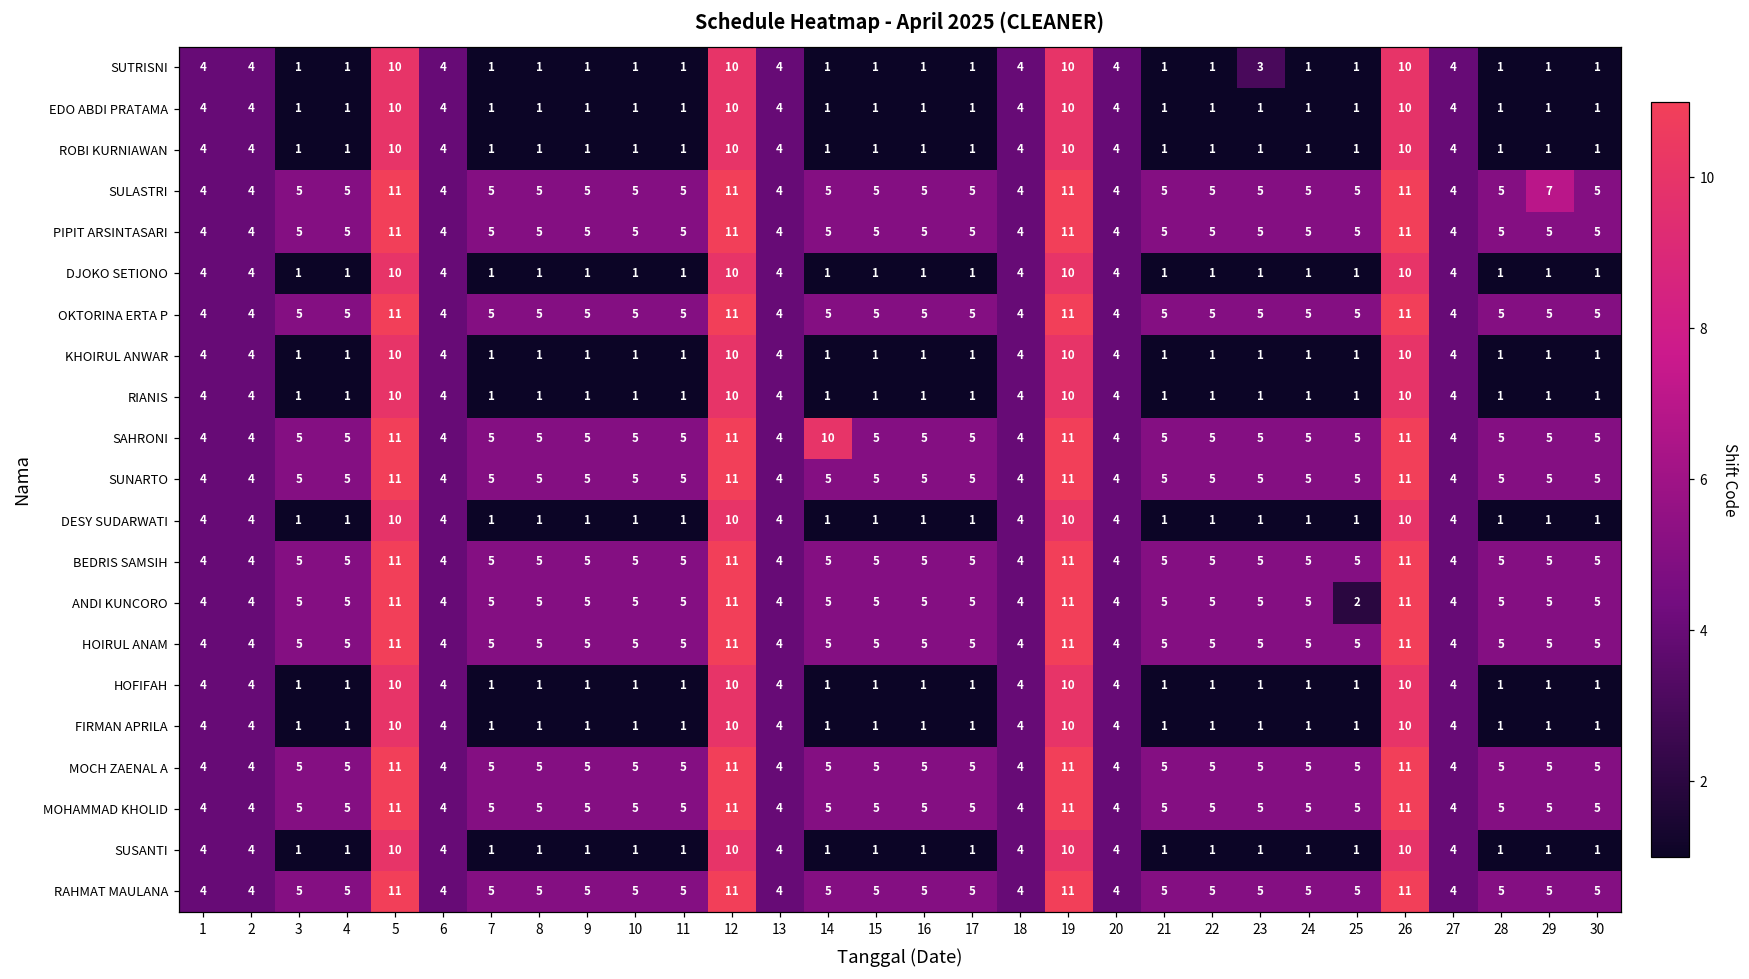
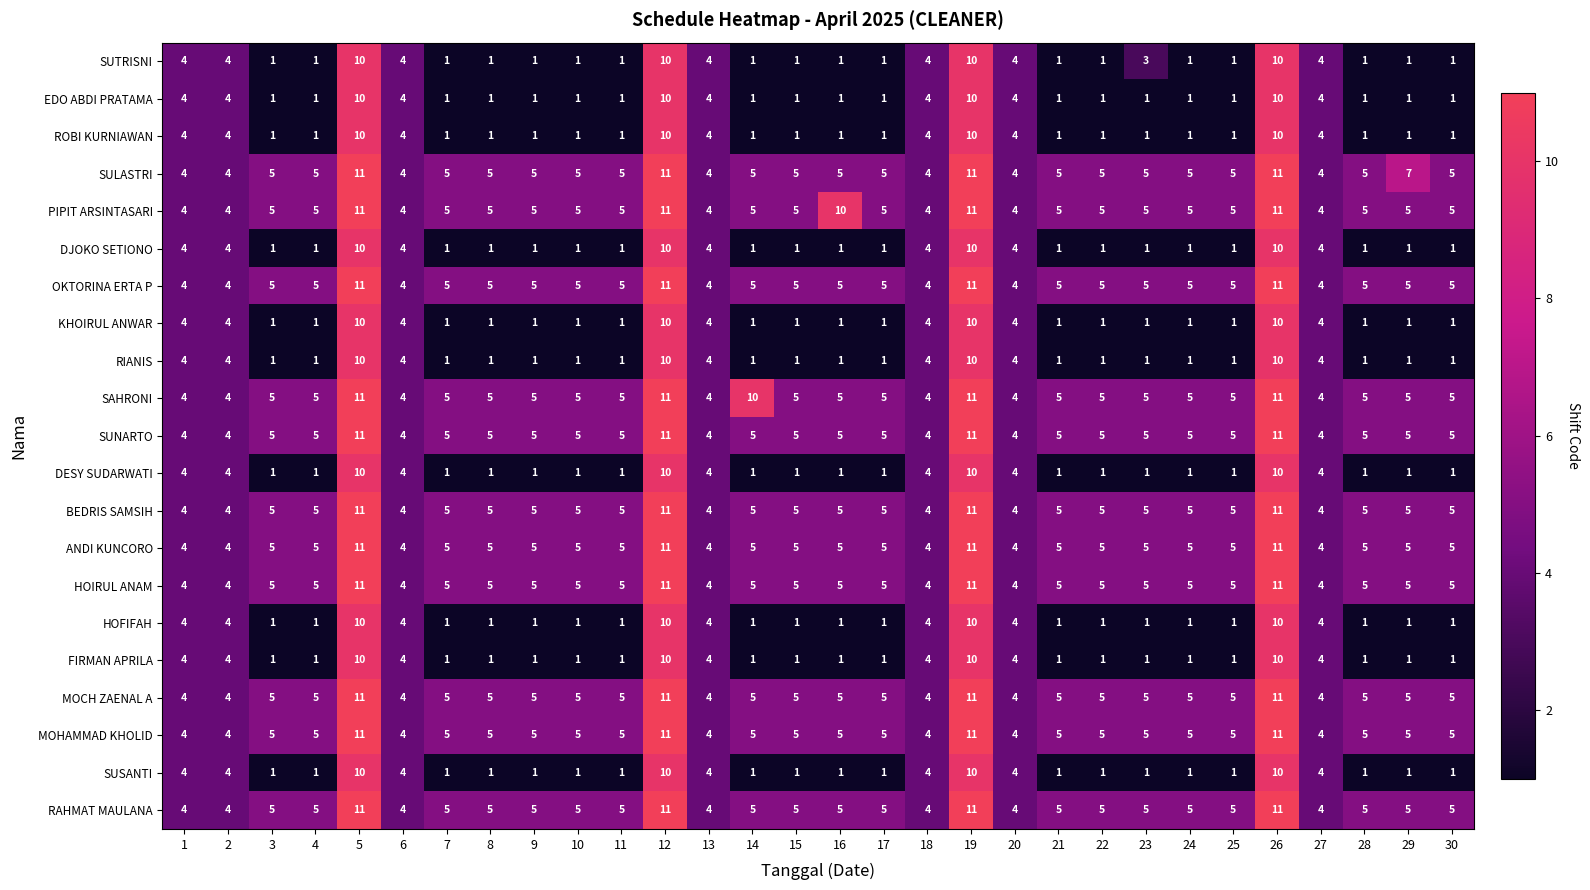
  {
    "PIPIT ARSINTASARI": {
      "1": 4,
      "2": 4,
      "3": 5,
      "4": 5,
      "5": 11,
      "6": 4,
      "7": 5,
      "8": 5,
      "9": 5,
      "10": 5,
      "11": 5,
      "12": 11,
      "13": 4,
      "14": 5,
      "15": 5,
-     "16": 5,
+     "16": 10,
      "17": 5,
      "18": 4,
      "19": 11,
      "20": 4,
      "21": 5,
      "22": 5,
      "23": 5,
      "24": 5,
      "25": 5,
      "26": 11,
      "27": 4,
      "28": 5,
      "29": 5,
      "30": 5
    },
    "ANDI KUNCORO": {
      "1": 4,
      "2": 4,
      "3": 5,
      "4": 5,
      "5": 11,
      "6": 4,
      "7": 5,
      "8": 5,
      "9": 5,
      "10": 5,
      "11": 5,
      "12": 11,
      "13": 4,
      "14": 5,
      "15": 5,
      "16": 5,
      "17": 5,
      "18": 4,
      "19": 11,
      "20": 4,
      "21": 5,
      "22": 5,
      "23": 5,
      "24": 5,
-     "25": 2,
+     "25": 5,
      "26": 11,
      "27": 4,
      "28": 5,
      "29": 5,
      "30": 5
    }
  }
